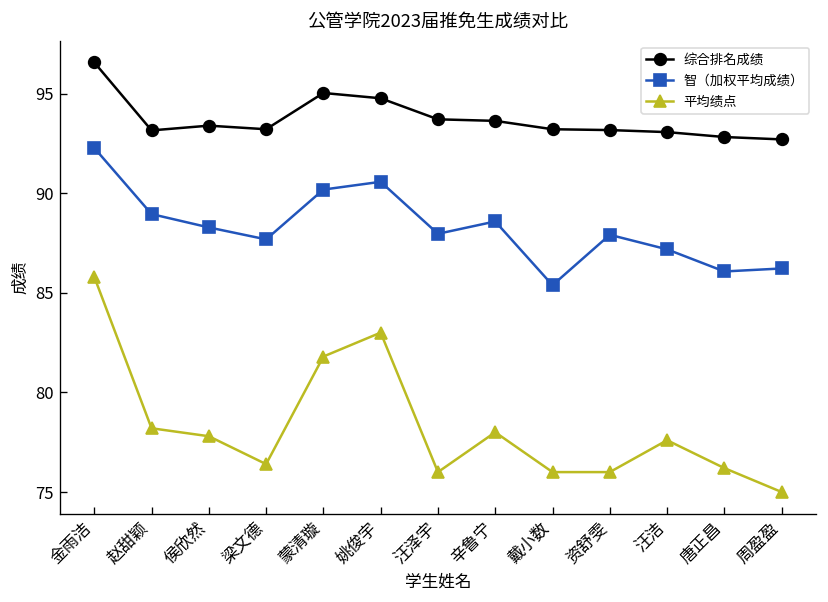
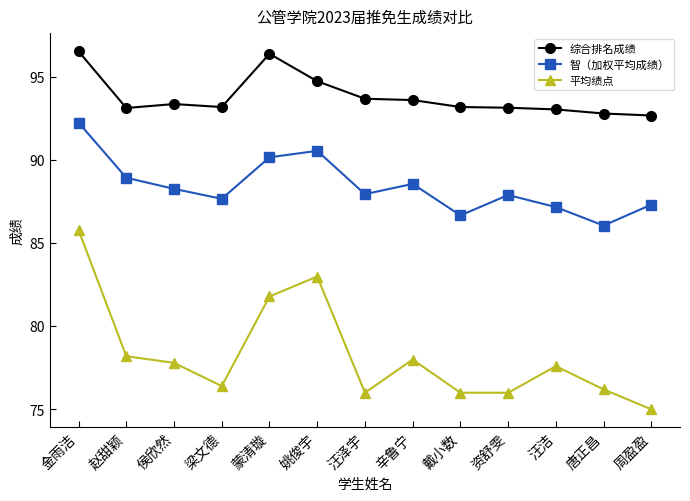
  {
    "综合排名成绩": {
      "金雨洁": 96.6,
      "赵甜颖": 93.2,
      "侯欣然": 93.4,
      "梁文德": 93.2,
-     "蒙清璇": 95.0,
+     "蒙清璇": 96.4,
      "姚俊宇": 94.8,
      "汪泽宇": 93.7,
      "辛鲁宁": 93.6,
      "戴小数": 93.2,
      "资舒雯": 93.2,
      "汪洁": 93.1,
      "唐正昌": 92.8,
      "周盈盈": 92.7
    },
    "智（加权平均成绩）": {
      "金雨洁": 92.3,
      "赵甜颖": 89.0,
      "侯欣然": 88.3,
      "梁文德": 87.7,
      "蒙清璇": 90.2,
      "姚俊宇": 90.6,
      "汪泽宇": 88.0,
      "辛鲁宁": 88.6,
-     "戴小数": 85.4,
+     "戴小数": 86.7,
      "资舒雯": 87.9,
      "汪洁": 87.2,
      "唐正昌": 86.1,
-     "周盈盈": 86.2
+     "周盈盈": 87.3
    },
    "平均绩点": {
      "金雨洁": 85.8,
      "赵甜颖": 78.2,
      "侯欣然": 77.8,
      "梁文德": 76.4,
      "蒙清璇": 81.8,
      "姚俊宇": 83.0,
      "汪泽宇": 76.0,
      "辛鲁宁": 78.0,
      "戴小数": 76.0,
      "资舒雯": 76.0,
      "汪洁": 77.6,
      "唐正昌": 76.2,
      "周盈盈": 75.0
    }
  }
